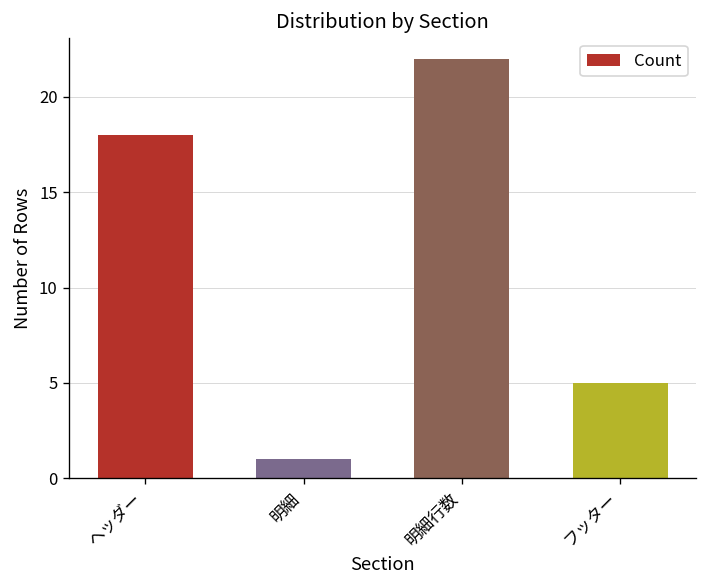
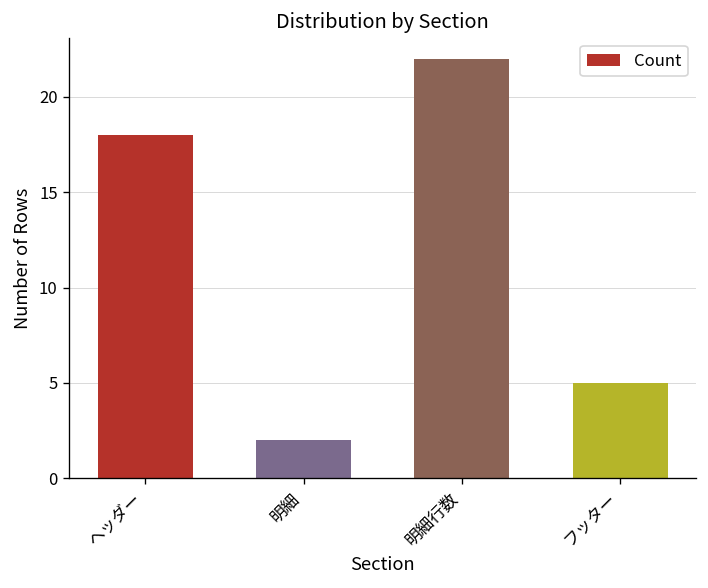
  {
    "ヘッダー": 18,
-   "明細": 1,
+   "明細": 2,
    "明細行数": 22,
    "フッター": 5
  }
